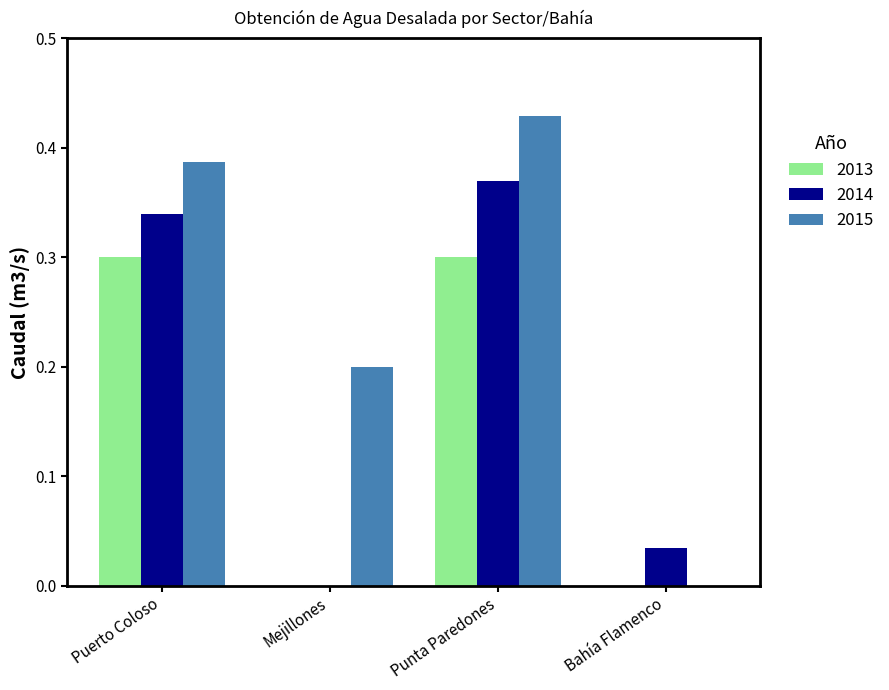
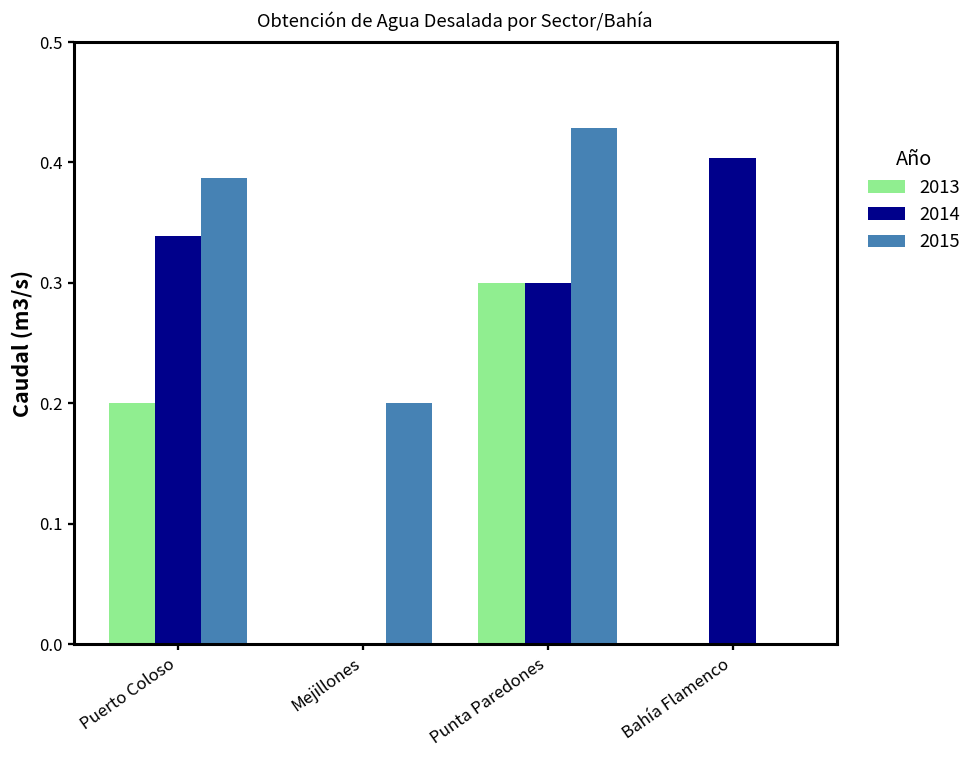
  {
    "2013": {
-     "Puerto Coloso": 0.3,
+     "Puerto Coloso": 0.2,
      "Mejillones": 0.0,
      "Punta Paredones": 0.3,
      "Bahía Flamenco": 0.0
    },
    "2014": {
      "Puerto Coloso": 0.339,
      "Mejillones": 0.000,
-     "Punta Paredones": 0.37,
-     "Bahía Flamenco": 0.034
+     "Punta Paredones": 0.30,
+     "Bahía Flamenco": 0.404
    },
    "2015": {
      "Puerto Coloso": 0.387,
      "Mejillones": 0.200,
      "Punta Paredones": 0.429,
      "Bahía Flamenco": 0.000
    }
  }
